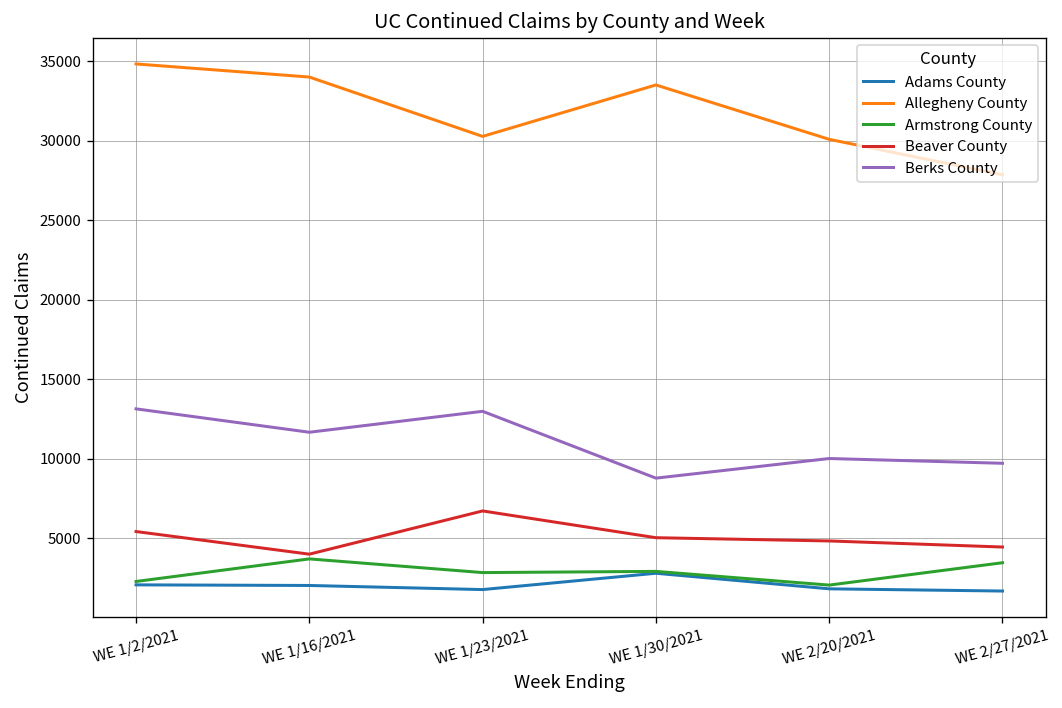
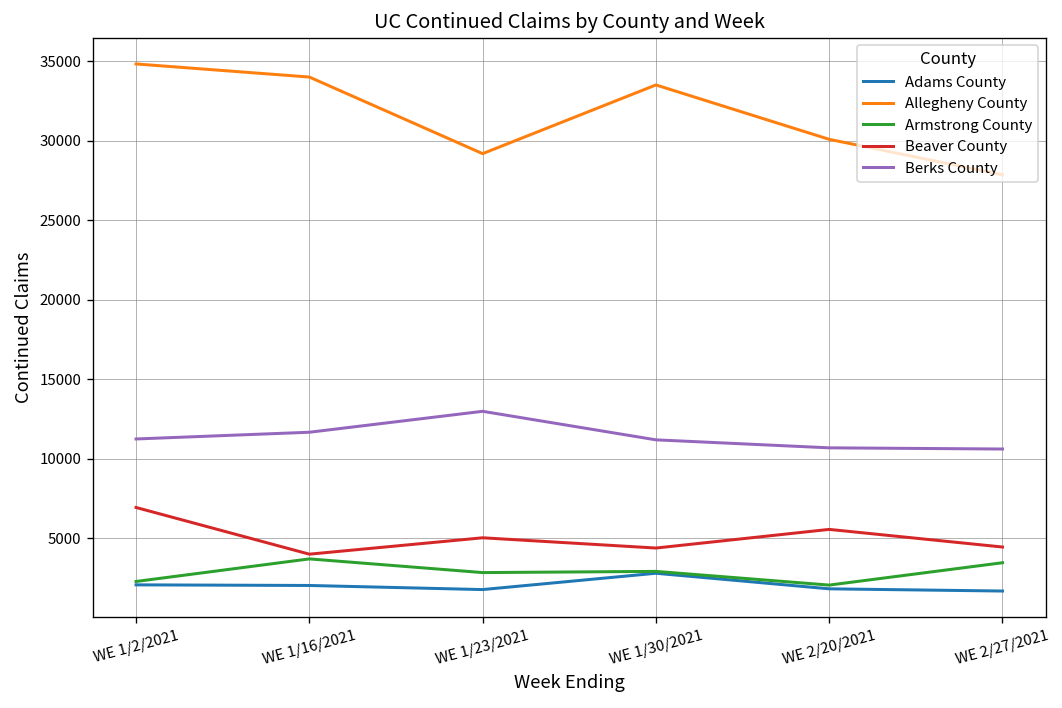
  {
    "Adams County": {
      "WE 1/2/2021": 2100,
      "WE 1/16/2021": 2000,
      "WE 1/23/2021": 1800,
      "WE 2/20/2021": 1800,
      "WE 2/27/2021": 1700
    },
    "Allegheny County": {
      "WE 1/2/2021": 34800,
      "WE 1/16/2021": 34000,
-     "WE 1/23/2021": 30300,
+     "WE 1/23/2021": 29200,
      "WE 1/30/2021": 33500,
      "WE 2/20/2021": 30100
    },
    "Armstrong County": {
      "WE 1/2/2021": 2300,
      "WE 1/16/2021": 3700,
      "WE 1/23/2021": 2800,
      "WE 2/20/2021": 2100,
      "WE 2/27/2021": 3500
    },
    "Beaver County": {
-     "WE 1/2/2021": 5400,
+     "WE 1/2/2021": 6900,
      "WE 1/16/2021": 4000,
-     "WE 1/23/2021": 6700,
-     "WE 1/30/2021": 5000,
-     "WE 2/20/2021": 4800,
+     "WE 1/23/2021": 5000,
+     "WE 1/30/2021": 4400,
+     "WE 2/20/2021": 5600,
      "WE 2/27/2021": 4500
    },
    "Berks County": {
-     "WE 1/2/2021": 13100,
+     "WE 1/2/2021": 11300,
      "WE 1/16/2021": 11700,
      "WE 1/23/2021": 13000,
-     "WE 1/30/2021": 8800,
-     "WE 2/20/2021": 10000,
-     "WE 2/27/2021": 9700
+     "WE 1/30/2021": 11200,
+     "WE 2/20/2021": 10700,
+     "WE 2/27/2021": 10600
    }
  }
